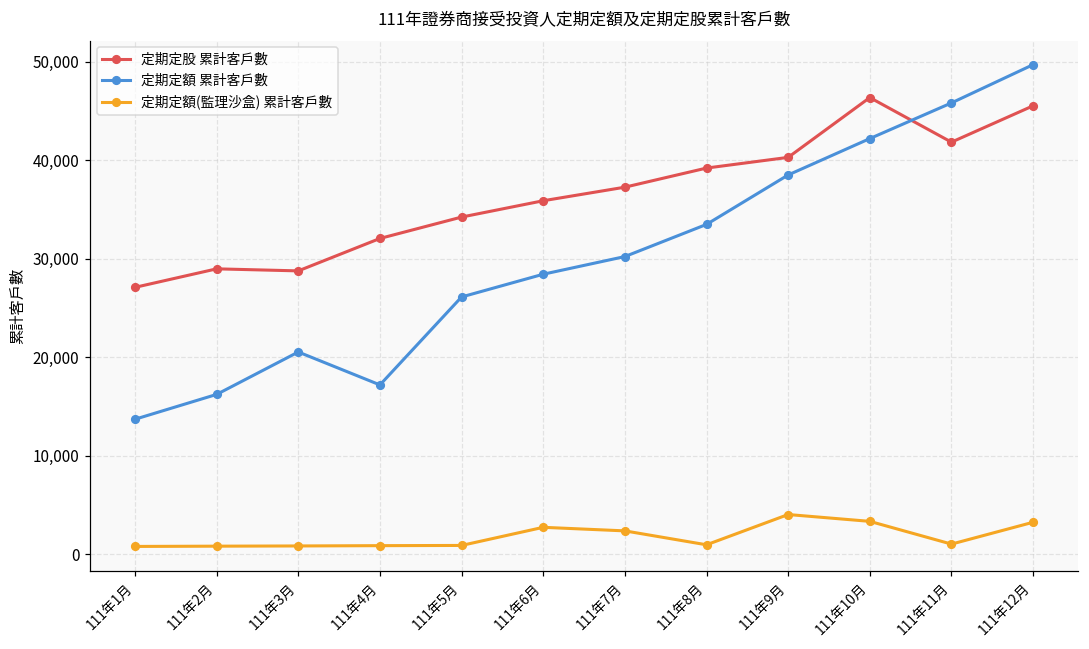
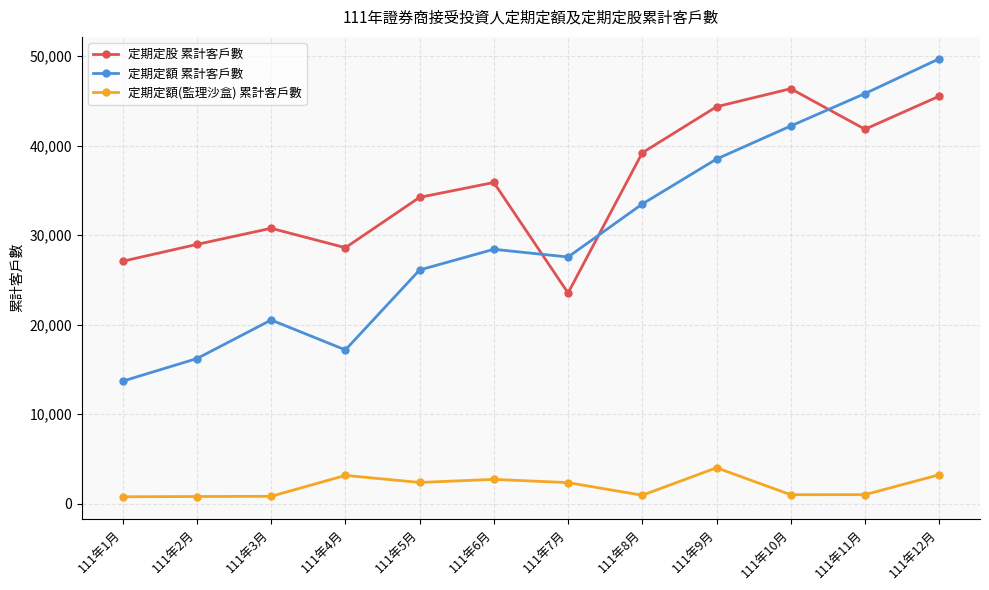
  {
    "定期定股 累計客戶數": {
      "111年1月": "27,000",
      "111年2月": "29,000",
-     "111年3月": "29,000",
-     "111年4月": "32,000",
+     "111年3月": "31,000",
+     "111年4月": "29,000",
      "111年5月": "34,000",
      "111年6月": "36,000",
-     "111年7月": "37,000",
+     "111年7月": "24,000",
      "111年8月": "39,000",
-     "111年9月": "40,000",
+     "111年9月": "44,000",
      "111年10月": "46,000",
      "111年11月": "42,000",
      "111年12月": "46,000"
    },
    "定期定額 累計客戶數": {
      "111年1月": "14,000",
      "111年2月": "16,000",
      "111年3月": "21,000",
      "111年4月": "17,000",
      "111年5月": "26,000",
      "111年6月": "28,000",
-     "111年7月": "30,000",
+     "111年7月": "28,000",
      "111年8月": "33,000",
      "111年9月": "39,000",
      "111年10月": "42,000",
      "111年11月": "46,000",
      "111年12月": "50,000"
    },
    "定期定額(監理沙盒) 累計客戶數": {
      "111年1月": "1,000",
      "111年2月": "1,000",
      "111年3月": "1,000",
-     "111年4月": "1,000",
-     "111年5月": "1,000",
+     "111年4月": "3,000",
+     "111年5月": "2,000",
      "111年6月": "3,000",
      "111年7月": "2,000",
      "111年8月": "1,000",
      "111年9月": "4,000",
-     "111年10月": "3,000",
+     "111年10月": "1,000",
      "111年11月": "1,000",
      "111年12月": "3,000"
    }
  }
